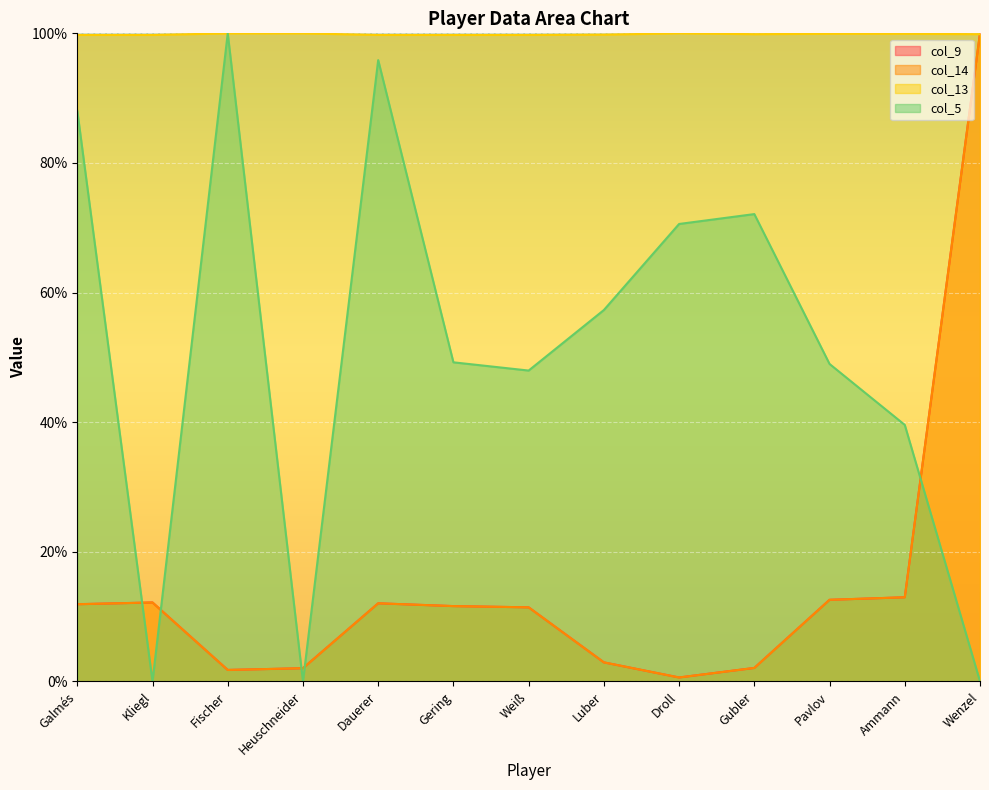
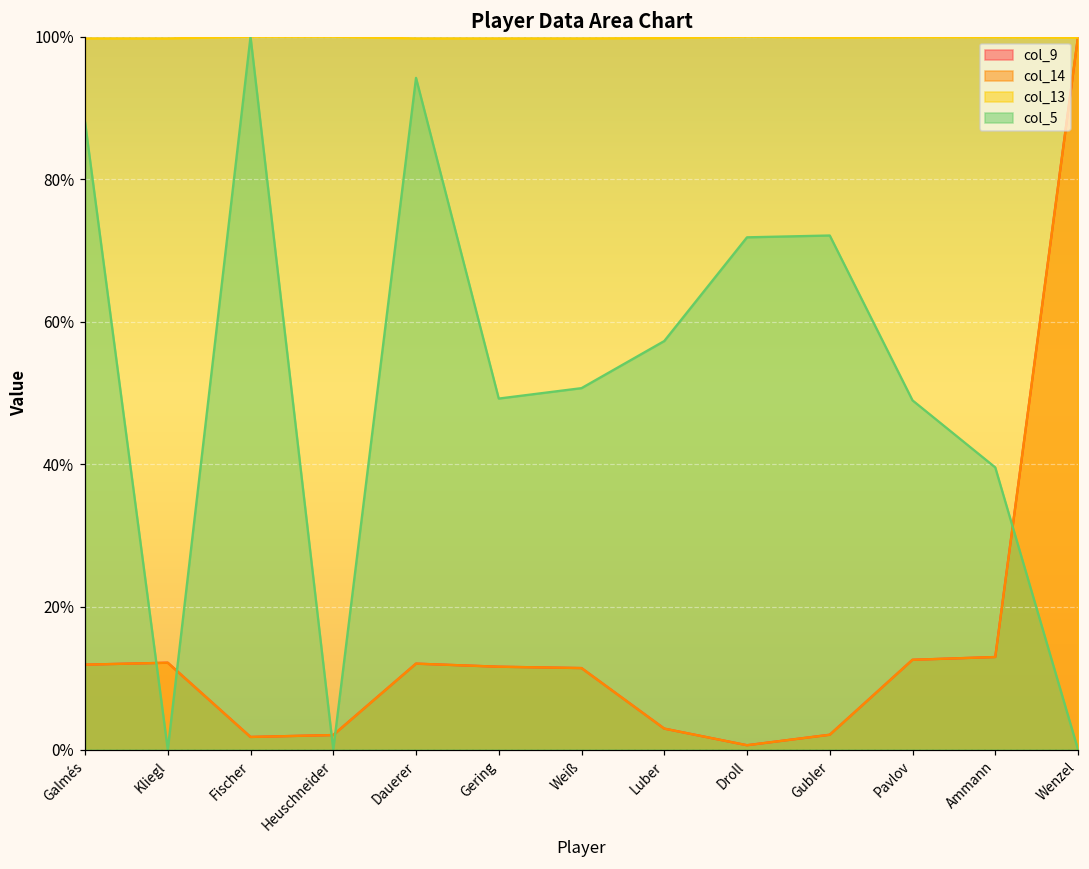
  {
    "col_5": {
      "Galmés": "88%",
      "Kliegl": "0%",
      "Heuschneider": "0%",
-     "Dauerer": "96%",
+     "Dauerer": "94%",
      "Gering": "49%",
-     "Weiß": "48%",
+     "Weiß": "51%",
      "Luber": "57%",
-     "Droll": "71%",
+     "Droll": "72%",
      "Gubler": "72%",
      "Pavlov": "49%",
      "Ammann": "40%",
      "Wenzel": "0%"
    }
  }
